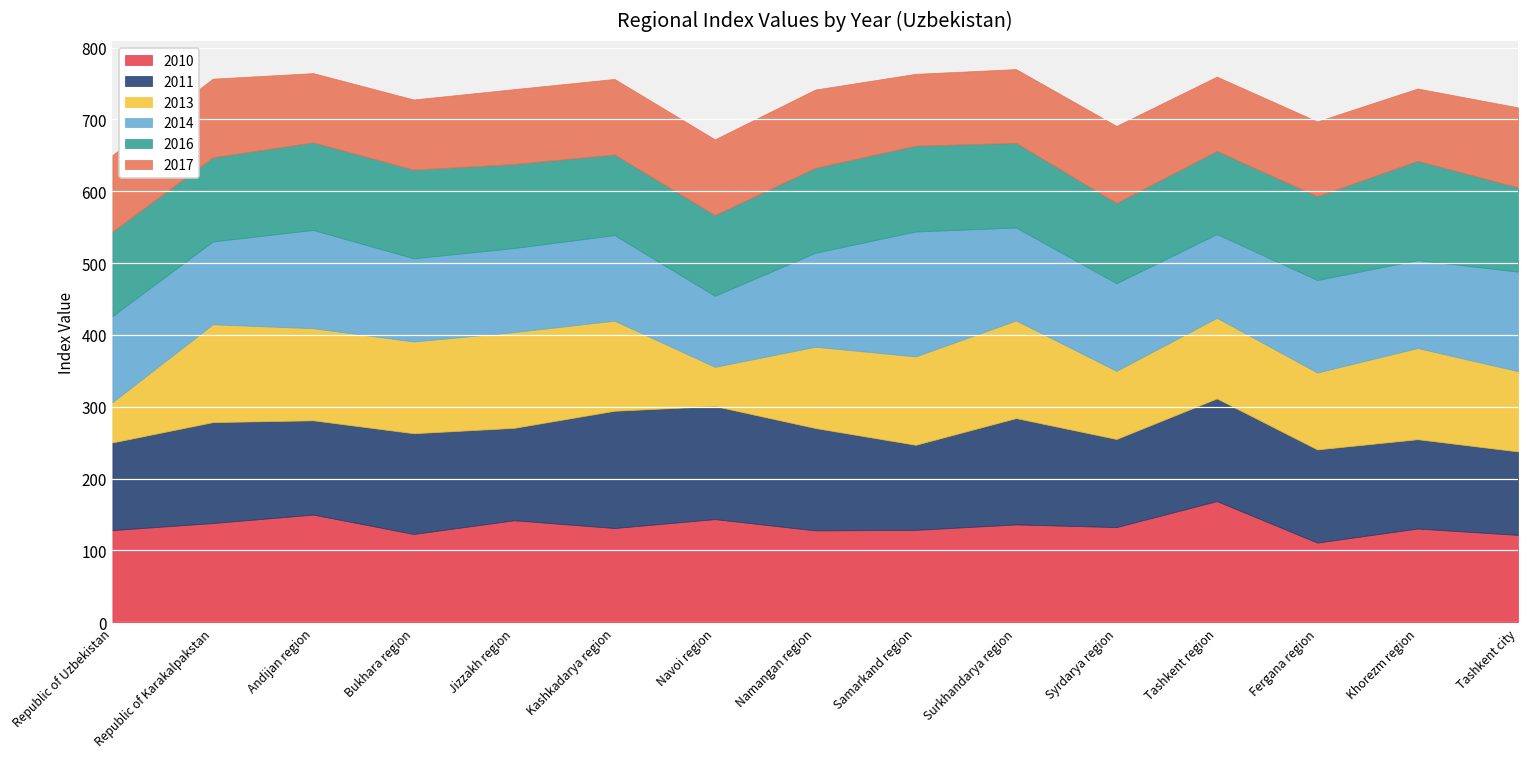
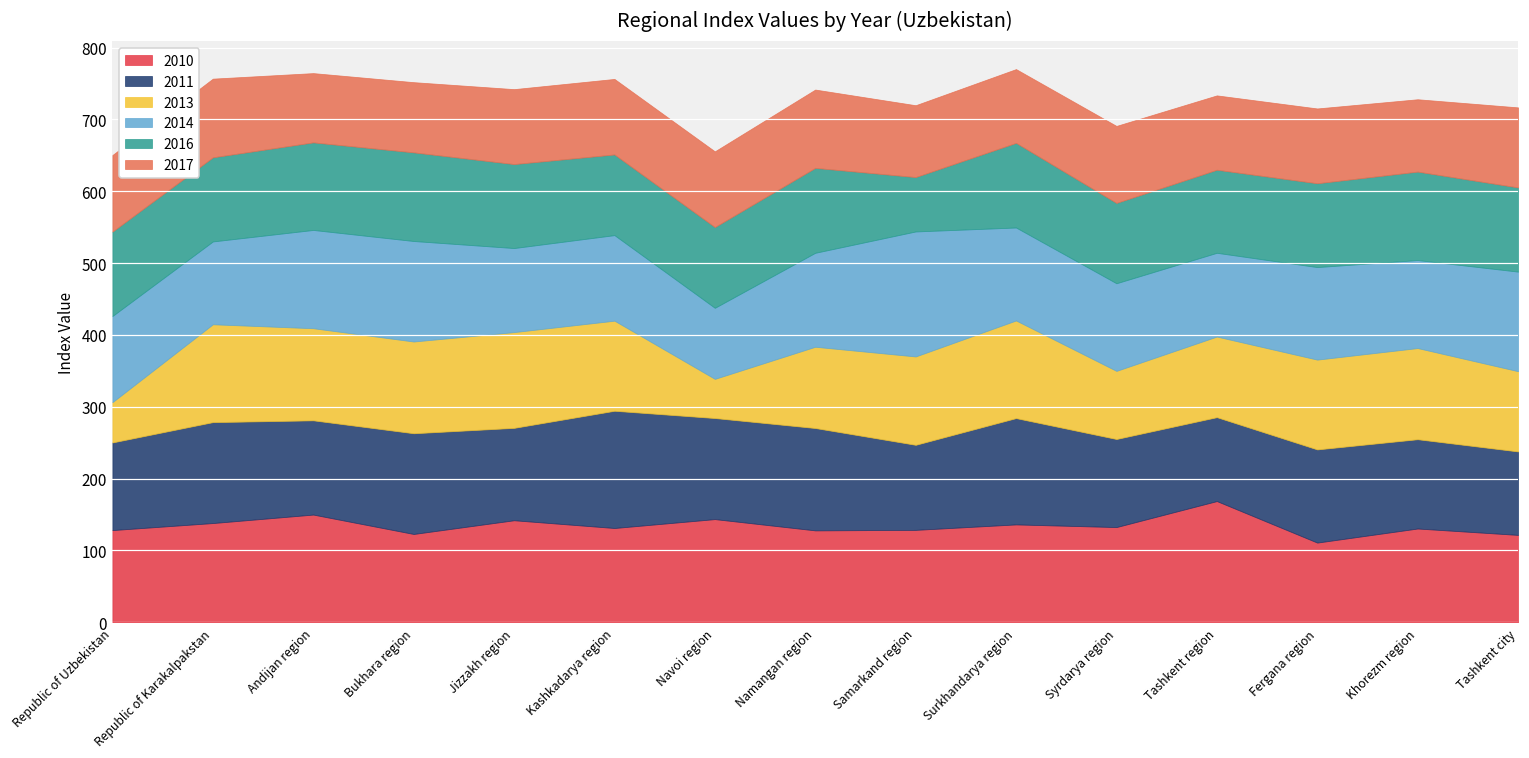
  {
    "2011": {
      "Republic of Uzbekistan": 120,
      "Republic of Karakalpakstan": 140,
      "Andijan region": 130,
      "Bukhara region": 140,
      "Jizzakh region": 130,
      "Kashkadarya region": 160,
-     "Navoi region": 160,
+     "Navoi region": 140,
      "Namangan region": 140,
      "Samarkand region": 120,
      "Surkhandarya region": 150,
      "Syrdarya region": 120,
-     "Tashkent region": 140,
+     "Tashkent region": 120,
      "Fergana region": 130,
      "Khorezm region": 120,
      "Tashkent city": 120
    },
    "2013": {
      "Republic of Uzbekistan": 60,
      "Republic of Karakalpakstan": 140,
      "Andijan region": 130,
      "Bukhara region": 130,
      "Jizzakh region": 130,
      "Kashkadarya region": 130,
      "Navoi region": 50,
      "Namangan region": 110,
      "Samarkand region": 120,
      "Surkhandarya region": 140,
      "Syrdarya region": 90,
      "Tashkent region": 110,
-     "Fergana region": 110,
+     "Fergana region": 130,
      "Khorezm region": 130,
      "Tashkent city": 110
    },
    "2014": {
      "Republic of Uzbekistan": 120,
      "Republic of Karakalpakstan": 120,
      "Andijan region": 140,
-     "Bukhara region": 120,
+     "Bukhara region": 140,
      "Jizzakh region": 120,
      "Kashkadarya region": 120,
      "Navoi region": 100,
      "Namangan region": 130,
      "Samarkand region": 170,
      "Surkhandarya region": 130,
      "Syrdarya region": 120,
      "Tashkent region": 120,
      "Fergana region": 130,
      "Khorezm region": 120,
      "Tashkent city": 140
    },
    "2016": {
      "Republic of Uzbekistan": 120,
      "Republic of Karakalpakstan": 120,
      "Andijan region": 120,
      "Bukhara region": 120,
      "Jizzakh region": 120,
      "Kashkadarya region": 110,
      "Navoi region": 110,
      "Namangan region": 120,
-     "Samarkand region": 120,
+     "Samarkand region": 80,
      "Surkhandarya region": 120,
      "Syrdarya region": 110,
      "Tashkent region": 120,
      "Fergana region": 120,
-     "Khorezm region": 140,
+     "Khorezm region": 120,
      "Tashkent city": 120
    }
  }
